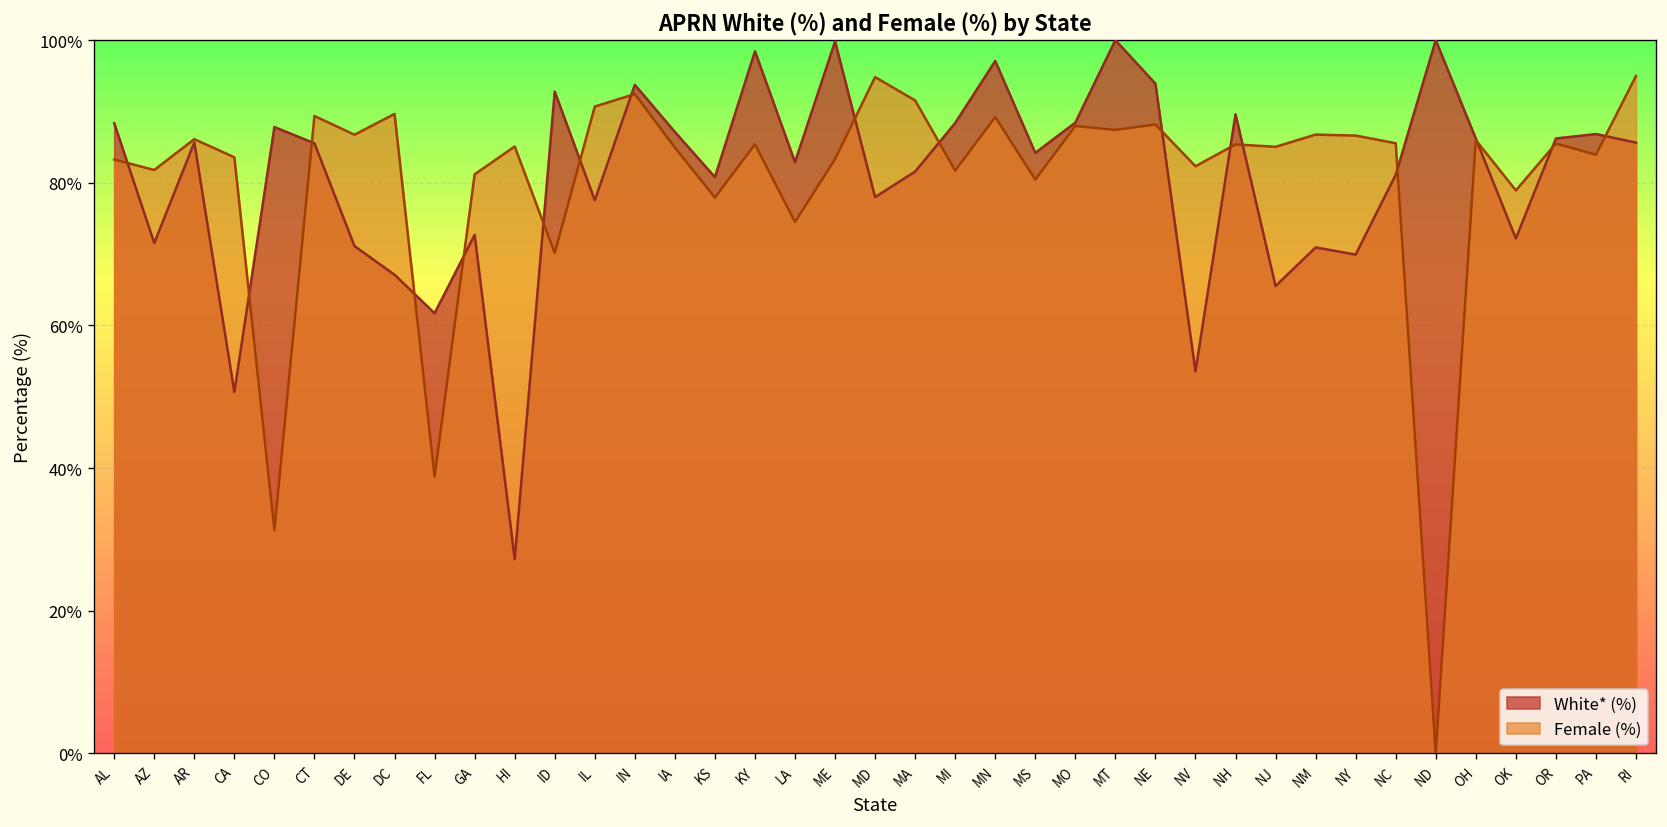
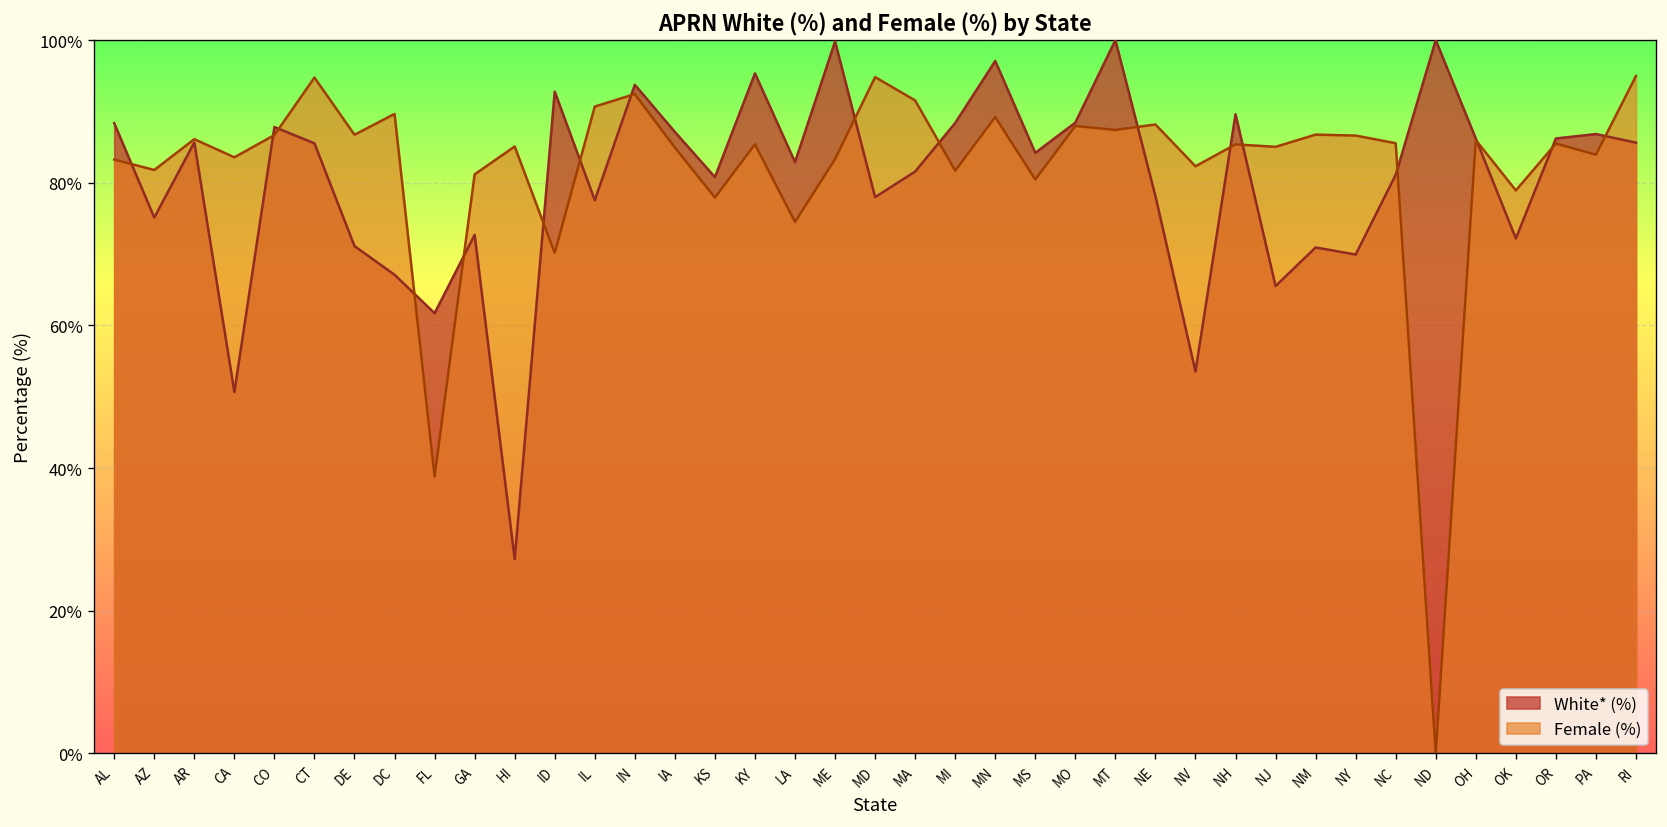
  {
    "White* (%)": {
      "AL": "88%",
-     "AZ": "72%",
+     "AZ": "75%",
      "AR": "86%",
      "CA": "51%",
      "CO": "88%",
      "CT": "86%",
      "DE": "71%",
      "DC": "67%",
      "FL": "62%",
      "GA": "73%",
      "HI": "27%",
      "ID": "93%",
      "IL": "78%",
      "IN": "94%",
      "IA": "87%",
      "KS": "81%",
-     "KY": "98%",
+     "KY": "95%",
      "LA": "83%",
      "ME": "100%",
      "MD": "78%",
      "MA": "82%",
      "MI": "88%",
      "MN": "97%",
      "MS": "84%",
      "MO": "88%",
      "MT": "100%",
-     "NE": "94%",
+     "NE": "78%",
      "NV": "54%",
      "NH": "90%",
      "NJ": "66%",
      "NM": "71%",
      "NY": "70%",
      "NC": "81%",
      "ND": "100%",
      "OK": "72%",
      "OR": "86%",
      "PA": "87%",
      "RI": "86%"
    },
    "Female (%)": {
      "AL": "83%",
      "AZ": "82%",
      "AR": "86%",
      "CA": "84%",
-     "CO": "31%",
-     "CT": "89%",
+     "CO": "87%",
+     "CT": "95%",
      "DE": "87%",
      "DC": "90%",
      "FL": "39%",
      "GA": "81%",
      "HI": "85%",
      "ID": "70%",
      "IL": "91%",
      "IN": "92%",
      "IA": "85%",
      "KS": "78%",
      "KY": "85%",
      "LA": "75%",
      "ME": "83%",
      "MD": "95%",
      "MA": "92%",
      "MI": "82%",
      "MN": "89%",
      "MS": "80%",
      "MO": "88%",
      "MT": "87%",
      "NE": "88%",
      "NV": "82%",
      "NH": "85%",
      "NJ": "85%",
      "NM": "87%",
      "NY": "87%",
      "NC": "86%",
      "ND": "0%",
      "OK": "79%",
      "OR": "86%",
      "PA": "84%",
      "RI": "95%"
    }
  }
